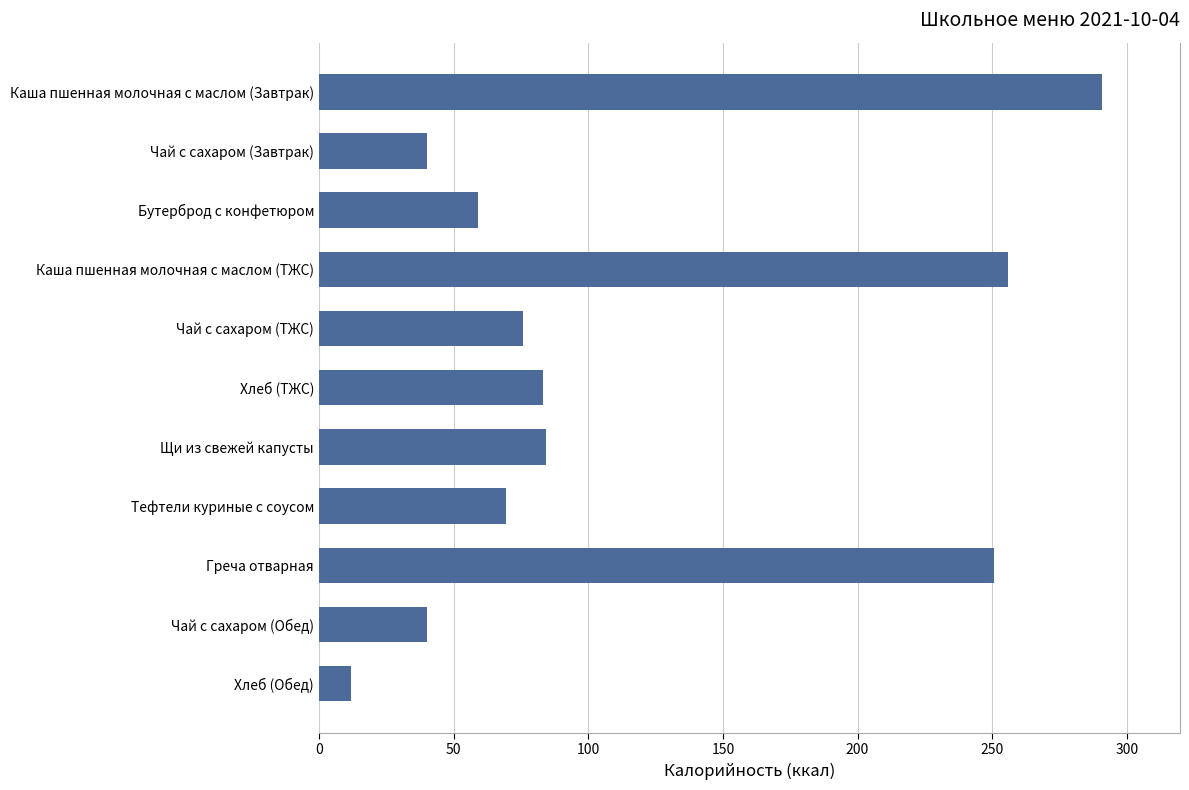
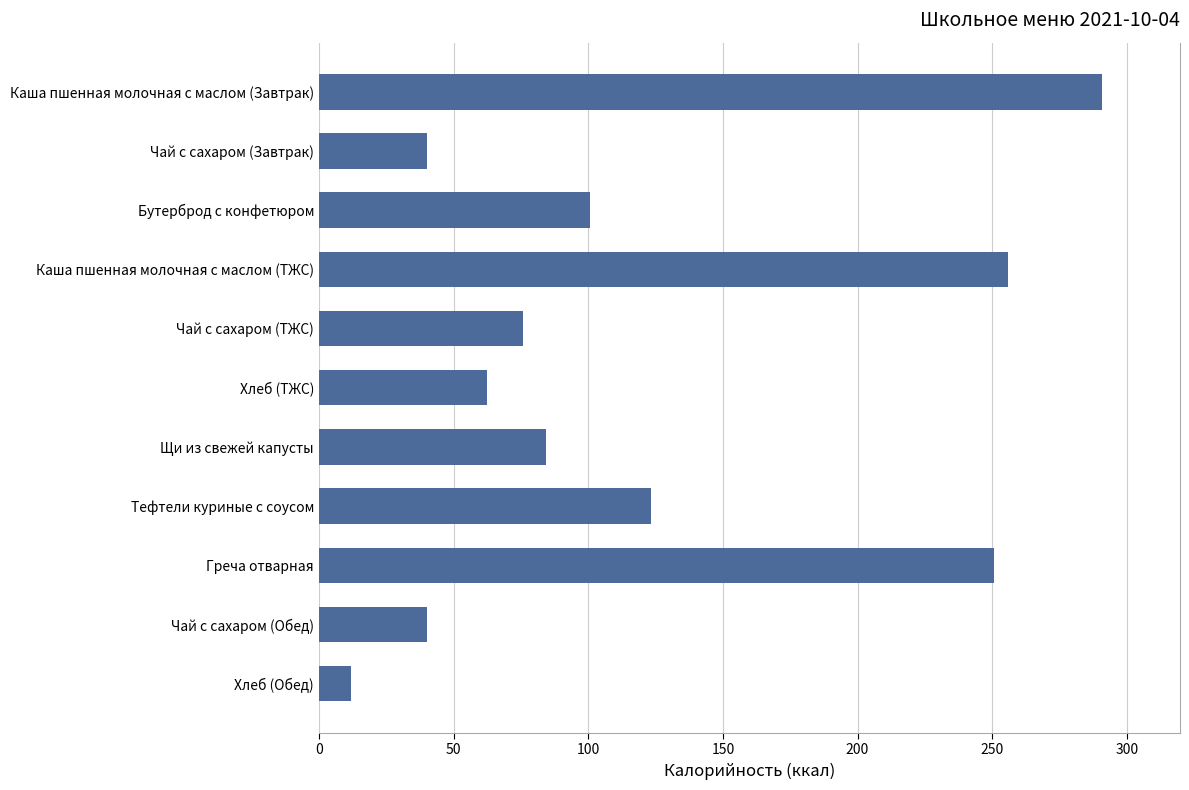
  {
    "Каша пшенная молочная с маслом (Завтрак)": 291,
    "Чай с сахаром (Завтрак)": 40,
-   "Бутерброд с конфетюром": 59,
+   "Бутерброд с конфетюром": 101,
    "Каша пшенная молочная с маслом (ТЖС)": 256,
    "Чай с сахаром (ТЖС)": 76,
-   "Хлеб (ТЖС)": 83,
+   "Хлеб (ТЖС)": 62,
    "Щи из свежей капусты": 84,
-   "Тефтели куриные с соусом": 70,
+   "Тефтели куриные с соусом": 123,
    "Греча отварная": 251,
    "Чай с сахаром (Обед)": 40,
    "Хлеб (Обед)": 12
  }
